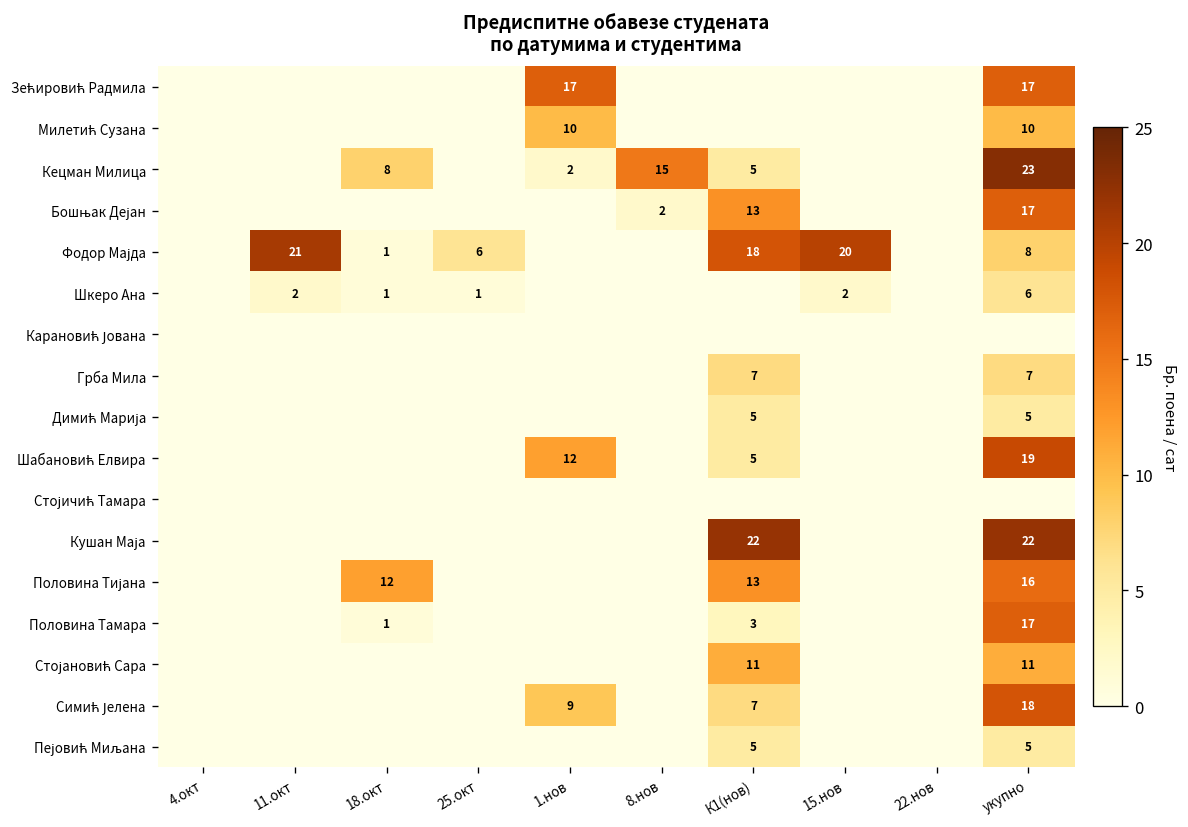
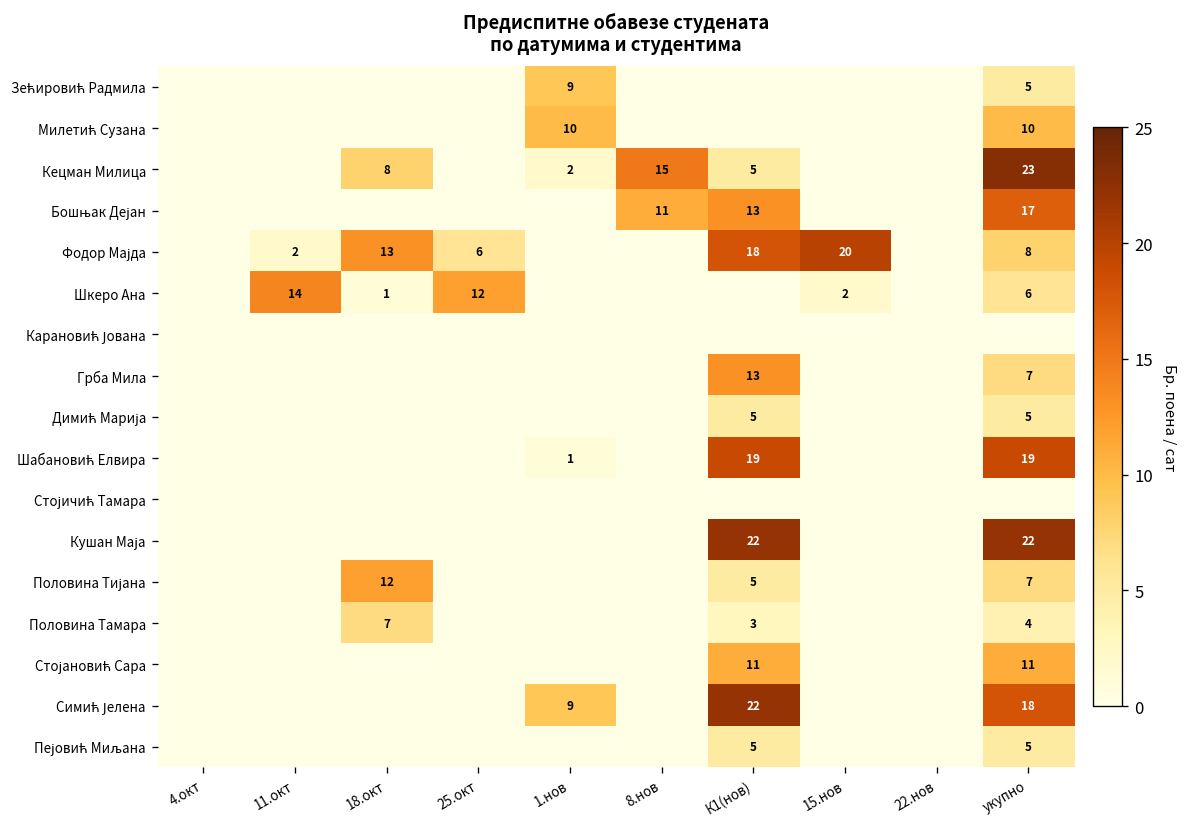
  {
    "Зећировић Радмила": {
-     "1.нов": 17,
-     "укупно": 17
+     "1.нов": 9,
+     "укупно": 5
    },
    "Милетић Сузана": {
      "1.нов": 10,
      "укупно": 10
    },
    "Кецман Милица": {
      "18.окт": 8,
      "1.нов": 2,
      "8.нов": 15,
      "К1(нов)": 5,
      "укупно": 23
    },
    "Бошњак Дејан": {
-     "8.нов": 2,
+     "8.нов": 11,
      "К1(нов)": 13,
      "укупно": 17
    },
    "Фодор Мајда": {
-     "11.окт": 21,
-     "18.окт": 1,
+     "11.окт": 2,
+     "18.окт": 13,
      "25.окт": 6,
      "К1(нов)": 18,
      "15.нов": 20,
      "укупно": 8
    },
    "Шкеро Ана": {
-     "11.окт": 2,
+     "11.окт": 14,
      "18.окт": 1,
-     "25.окт": 1,
+     "25.окт": 12,
      "15.нов": 2,
      "укупно": 6
    },
    "Грба Мила": {
-     "К1(нов)": 7,
+     "К1(нов)": 13,
      "укупно": 7
    },
    "Димић Марија": {
      "К1(нов)": 5,
      "укупно": 5
    },
    "Шабановић Елвира": {
-     "1.нов": 12,
-     "К1(нов)": 5,
+     "1.нов": 1,
+     "К1(нов)": 19,
      "укупно": 19
    },
    "Кушан Маја": {
      "К1(нов)": 22,
      "укупно": 22
    },
    "Половина Тијана": {
      "18.окт": 12,
-     "К1(нов)": 13,
-     "укупно": 16
+     "К1(нов)": 5,
+     "укупно": 7
    },
    "Половина Тамара": {
-     "18.окт": 1,
+     "18.окт": 7,
      "К1(нов)": 3,
-     "укупно": 17
+     "укупно": 4
    },
    "Стојановић Сара": {
      "К1(нов)": 11,
      "укупно": 11
    },
    "Симић Јелена": {
      "1.нов": 9,
-     "К1(нов)": 7,
+     "К1(нов)": 22,
      "укупно": 18
    },
    "Пејовић Миљана": {
      "К1(нов)": 5,
      "укупно": 5
    }
  }
